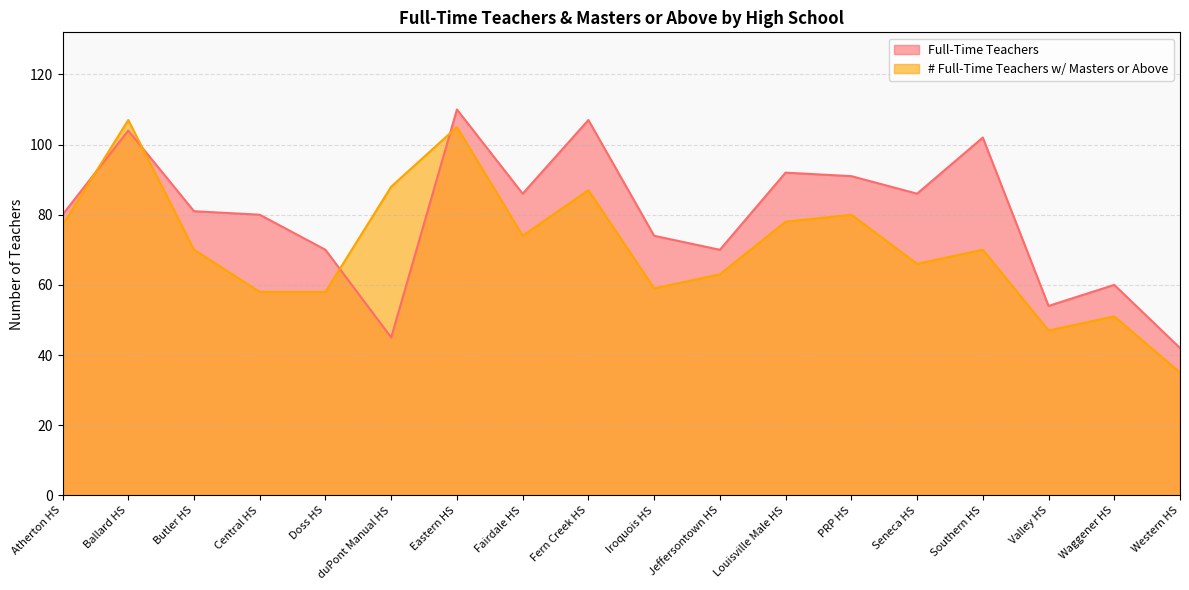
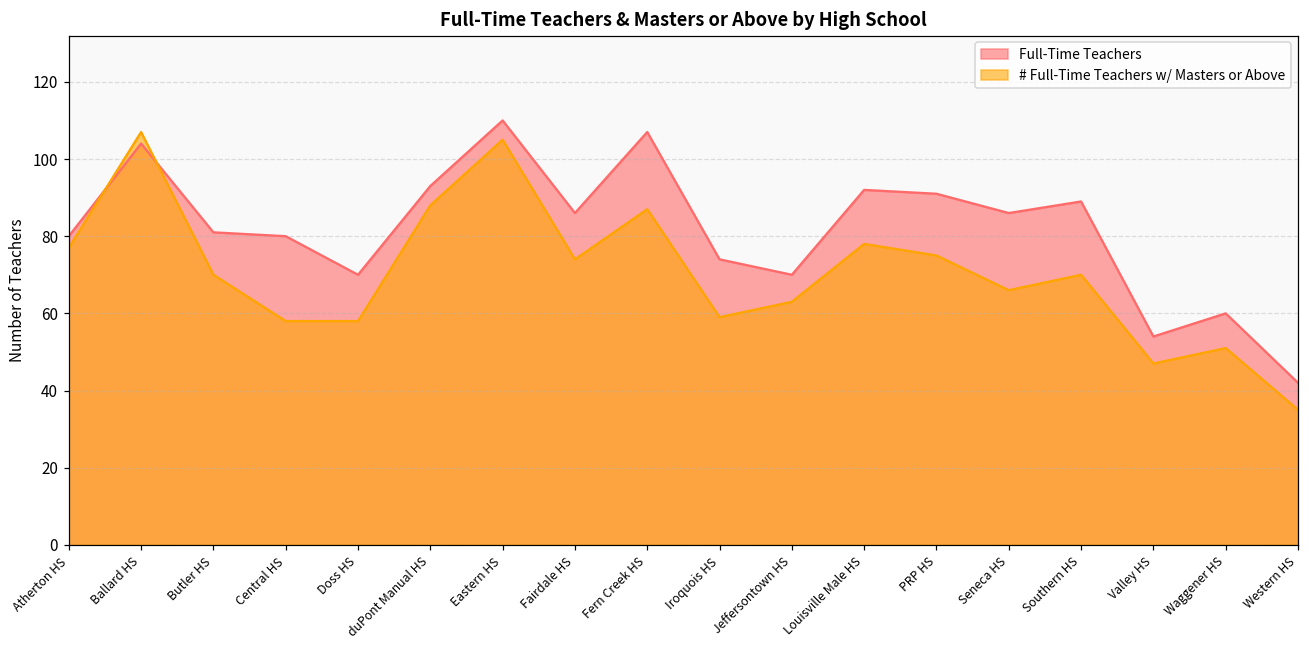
  {
    "Full-Time Teachers": {
      "Atherton HS": 80,
      "Ballard HS": 104,
      "Butler HS": 81,
      "Central HS": 80,
      "Doss HS": 70,
-     "duPont Manual HS": 45,
+     "duPont Manual HS": 93,
      "Eastern HS": 110,
      "Fairdale HS": 86,
      "Fern Creek HS": 107,
      "Iroquois HS": 74,
      "Jeffersontown HS": 70,
      "Louisville Male HS": 92,
      "PRP HS": 91,
      "Seneca HS": 86,
-     "Southern HS": 102,
+     "Southern HS": 89,
      "Valley HS": 54,
      "Waggener HS": 60,
      "Western HS": 42
    },
    "# Full-Time Teachers w/ Masters or Above": {
      "Atherton HS": 77,
      "Ballard HS": 107,
      "Butler HS": 70,
      "Central HS": 58,
      "Doss HS": 58,
      "duPont Manual HS": 88,
      "Eastern HS": 105,
      "Fairdale HS": 74,
      "Fern Creek HS": 87,
      "Iroquois HS": 59,
      "Jeffersontown HS": 63,
      "Louisville Male HS": 78,
-     "PRP HS": 80,
+     "PRP HS": 75,
      "Seneca HS": 66,
      "Southern HS": 70,
      "Valley HS": 47,
      "Waggener HS": 51,
      "Western HS": 35
    }
  }
